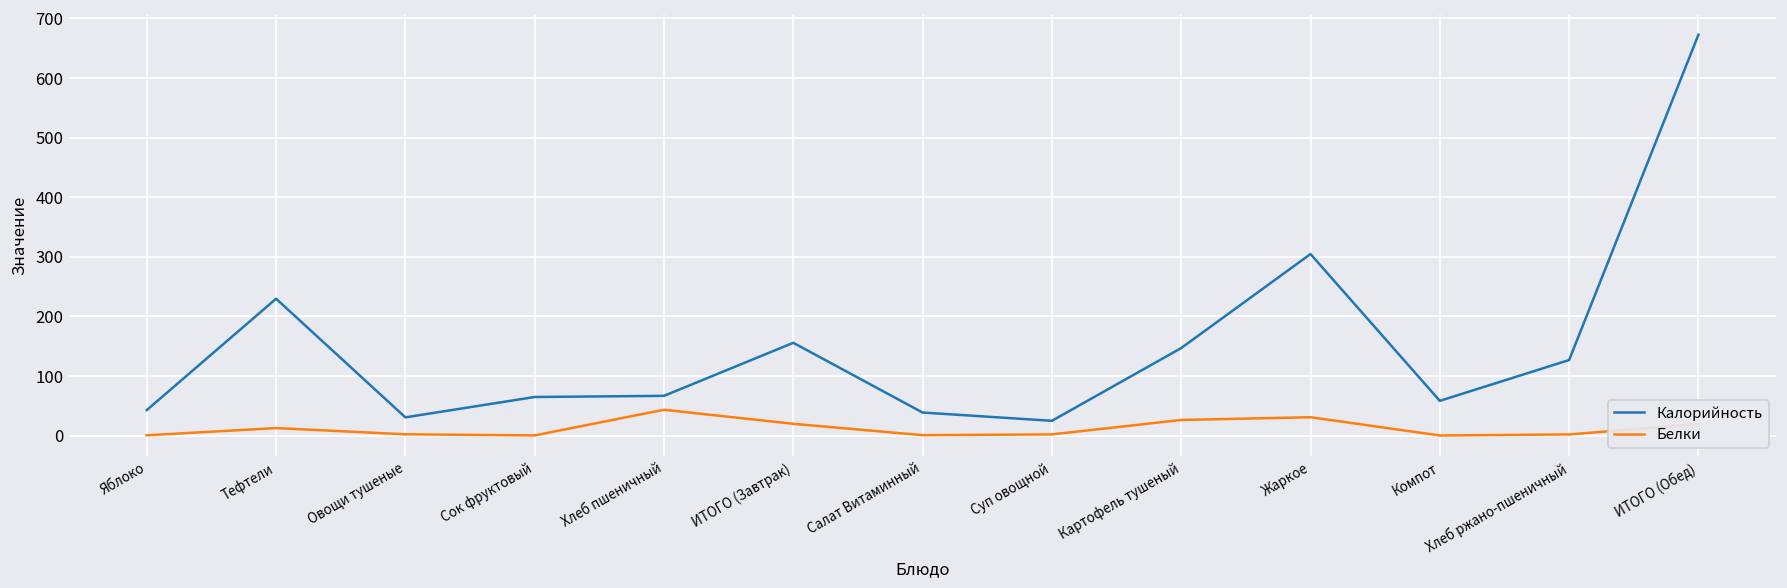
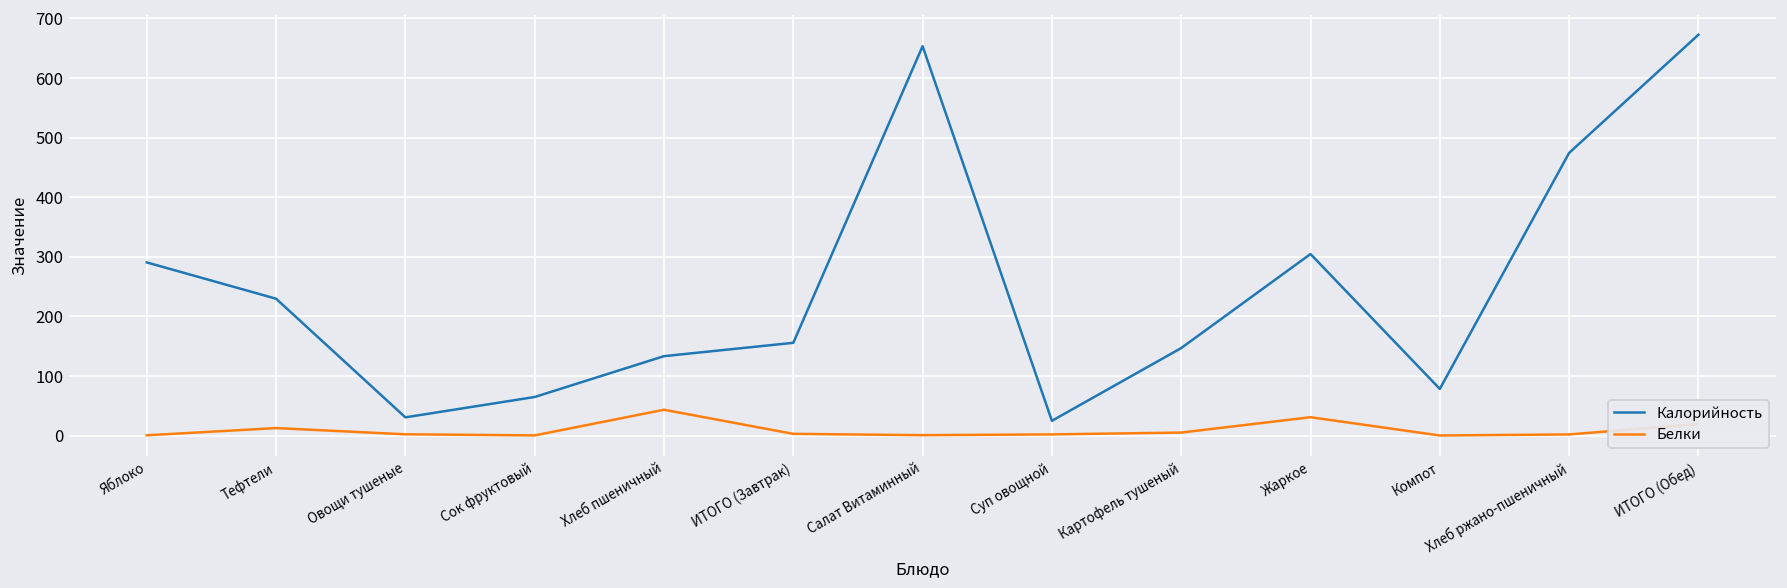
  {
    "Калорийность": {
-     "Яблоко": 40,
+     "Яблоко": 290,
      "Тефтели": 230,
      "Овощи тушеные": 30,
      "Сок фруктовый": 60,
-     "Хлеб пшеничный": 70,
+     "Хлеб пшеничный": 130,
      "ИТОГО (Завтрак)": 160,
-     "Салат Витаминный": 40,
+     "Салат Витаминный": 650,
      "Суп овощной": 20,
      "Картофель тушеный": 150,
      "Жаркое": 300,
-     "Компот": 60,
-     "Хлеб ржано-пшеничный": 130,
+     "Компот": 80,
+     "Хлеб ржано-пшеничный": 470,
      "ИТОГО (Обед)": 670
    },
    "Белки": {
      "Яблоко": 0,
      "Тефтели": 10,
      "Овощи тушеные": 0,
      "Сок фруктовый": 0,
      "Хлеб пшеничный": 40,
-     "ИТОГО (Завтрак)": 20,
+     "ИТОГО (Завтрак)": 0,
      "Салат Витаминный": 0,
      "Суп овощной": 0,
-     "Картофель тушеный": 30,
+     "Картофель тушеный": 0,
      "Жаркое": 30,
      "Компот": 0,
      "Хлеб ржано-пшеничный": 0
    }
  }
